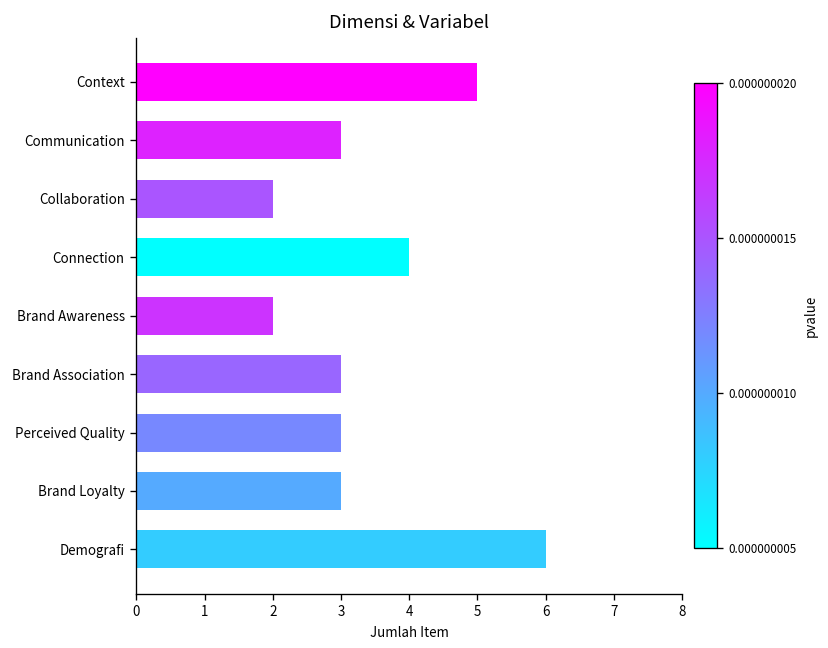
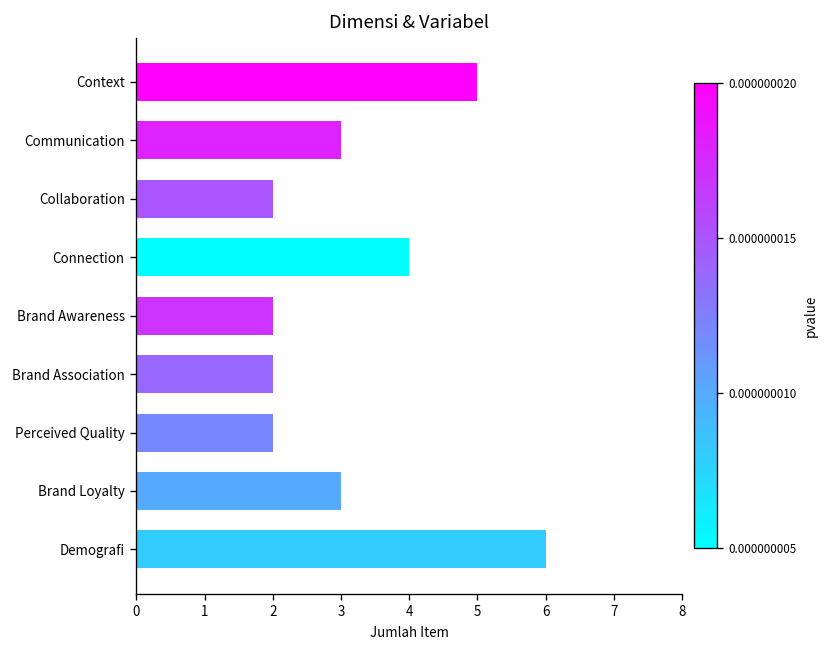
  {
    "Context": 5,
    "Communication": 3,
    "Collaboration": 2,
    "Connection": 4,
    "Brand Awareness": 2,
-   "Brand Association": 3,
-   "Perceived Quality": 3,
+   "Brand Association": 2,
+   "Perceived Quality": 2,
    "Brand Loyalty": 3,
    "Demografi": 6
  }
